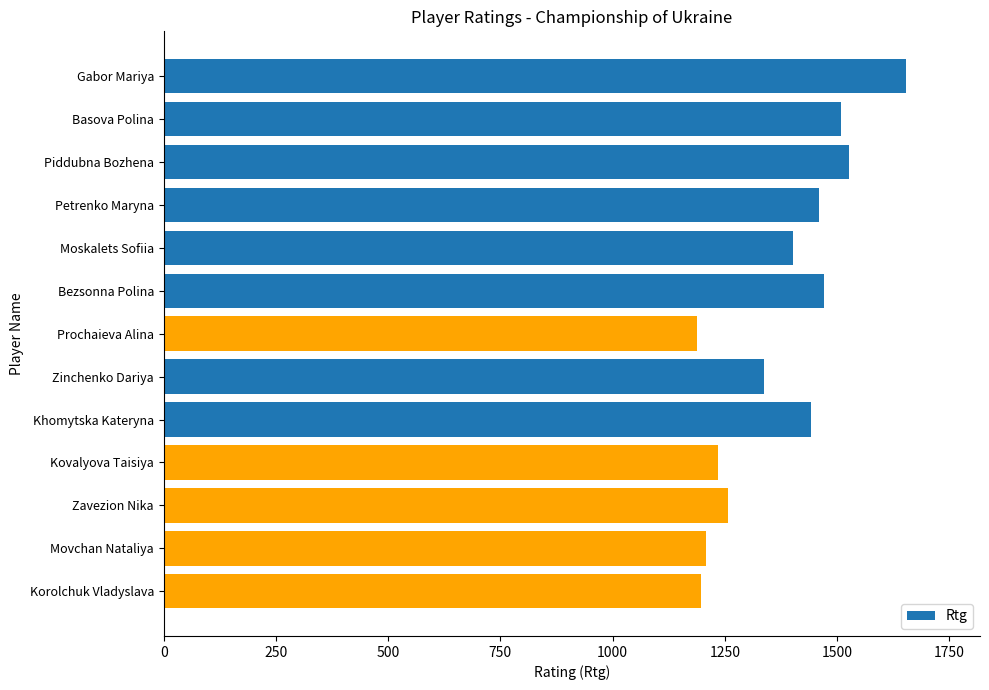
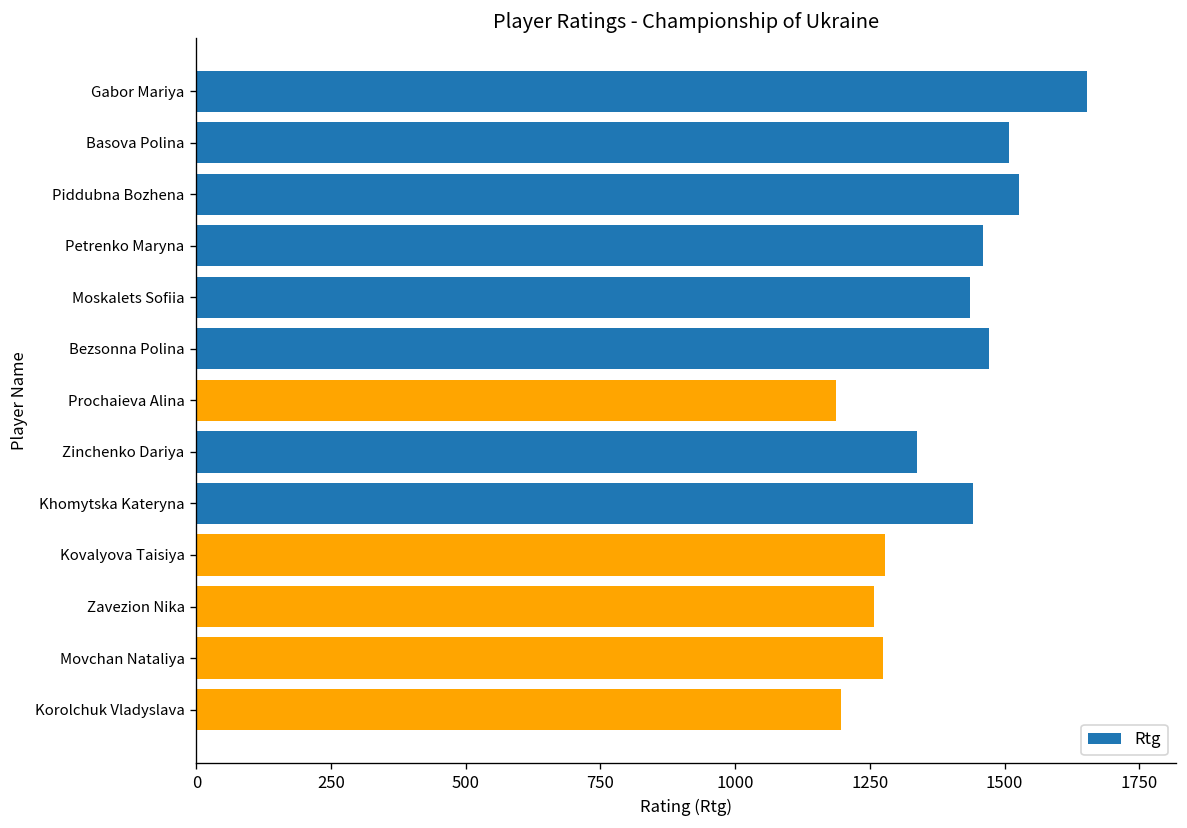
  {
    "Gabor Mariya": 1650,
    "Basova Polina": 1510,
    "Piddubna Bozhena": 1530,
    "Petrenko Maryna": 1460,
-   "Moskalets Sofiia": 1400,
+   "Moskalets Sofiia": 1440,
    "Bezsonna Polina": 1470,
    "Prochaieva Alina": 1190,
    "Zinchenko Dariya": 1340,
    "Khomytska Kateryna": 1440,
-   "Kovalyova Taisiya": 1240,
+   "Kovalyova Taisiya": 1280,
    "Zavezion Nika": 1260,
-   "Movchan Nataliya": 1210,
+   "Movchan Nataliya": 1280,
    "Korolchuk Vladyslava": 1200
  }
